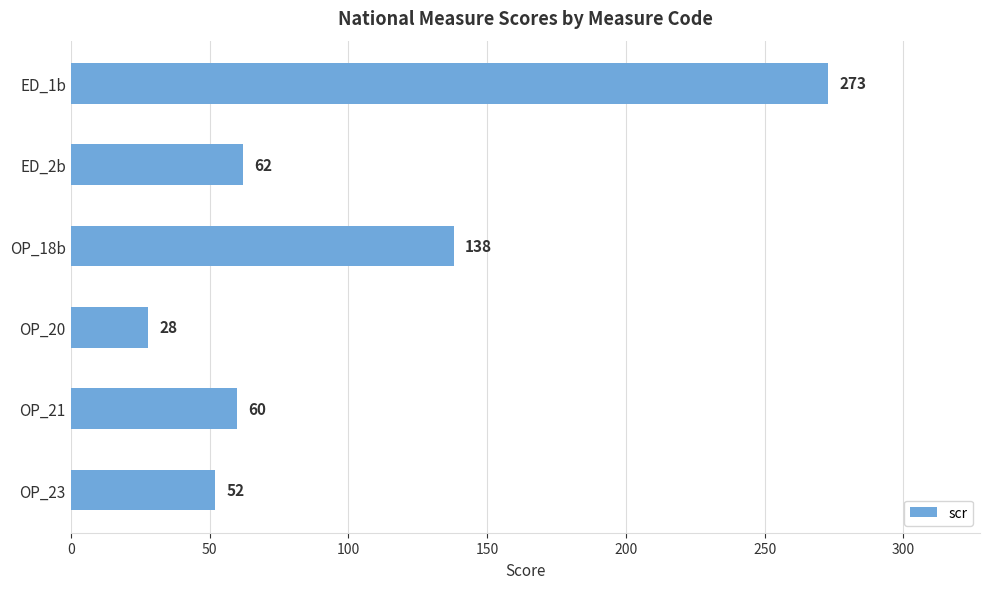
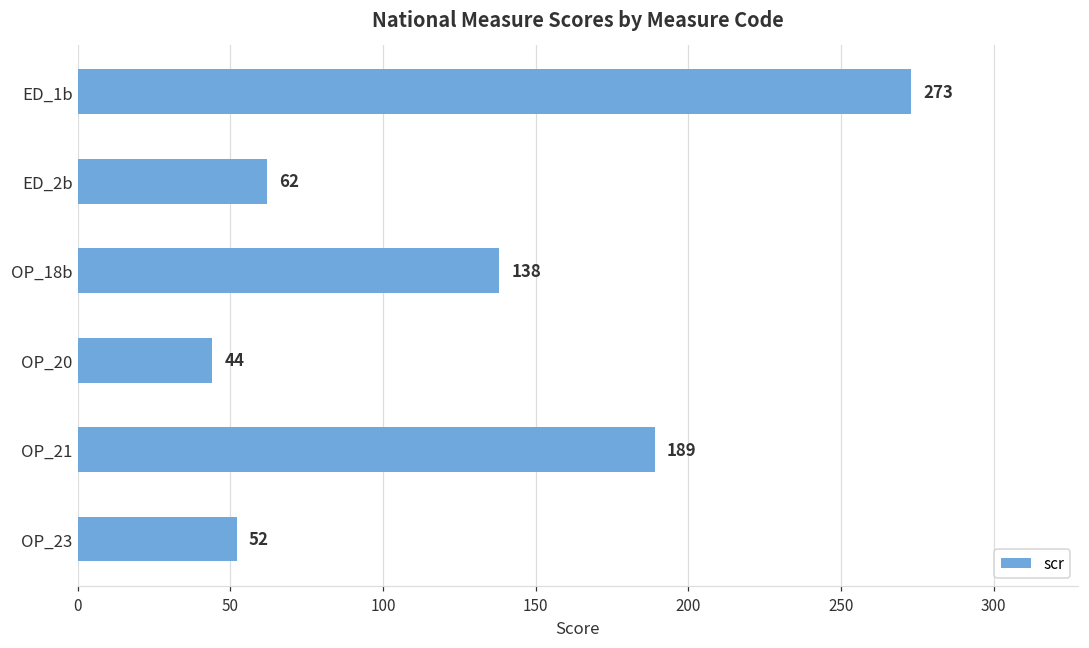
  {
    "ED_1b": 273,
    "ED_2b": 62,
    "OP_18b": 138,
-   "OP_20": 28,
-   "OP_21": 60,
+   "OP_20": 44,
+   "OP_21": 189,
    "OP_23": 52
  }
